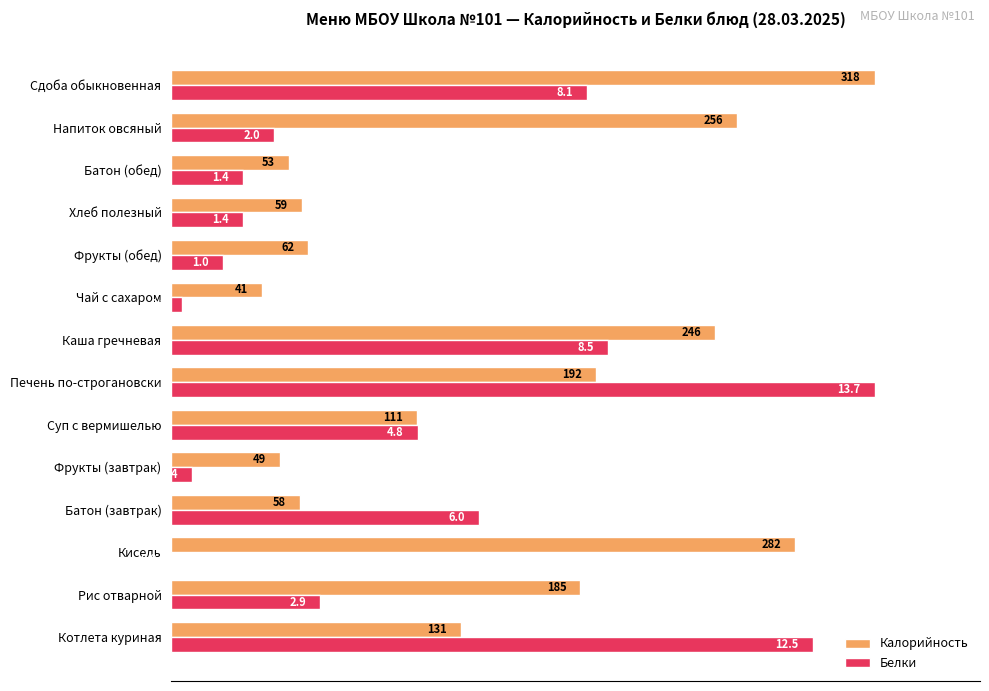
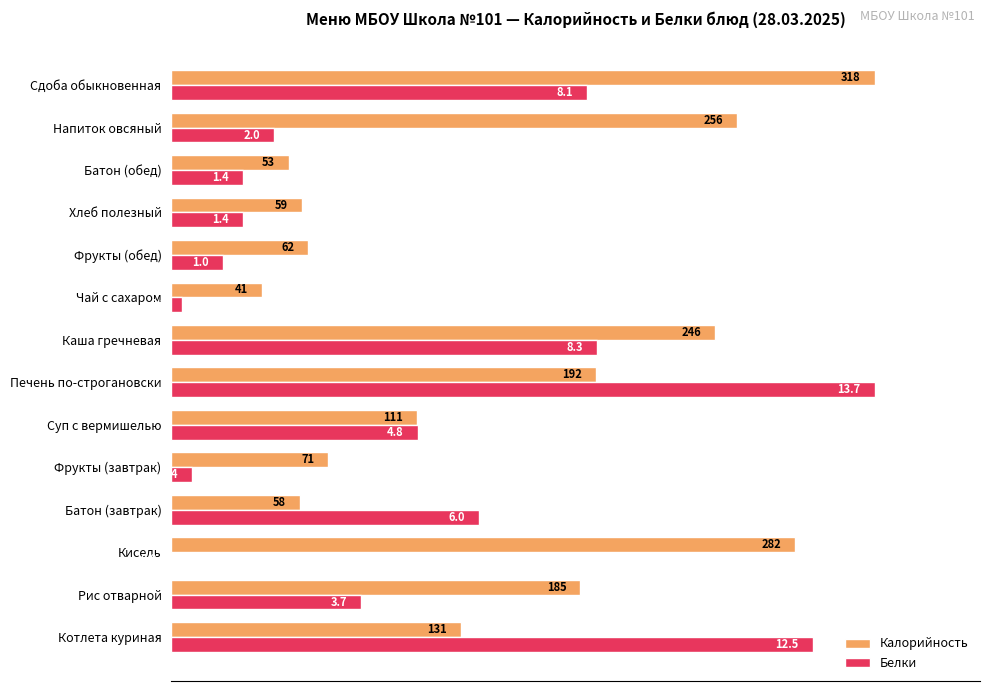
  {
    "Калорийность": {
-     "Фрукты (завтрак)": 49
+     "Фрукты (завтрак)": 71
    },
    "Белки": {
-     "Каша гречневая": 8.5,
-     "Рис отварной": 2.9
+     "Каша гречневая": 8.3,
+     "Рис отварной": 3.7
    }
  }
